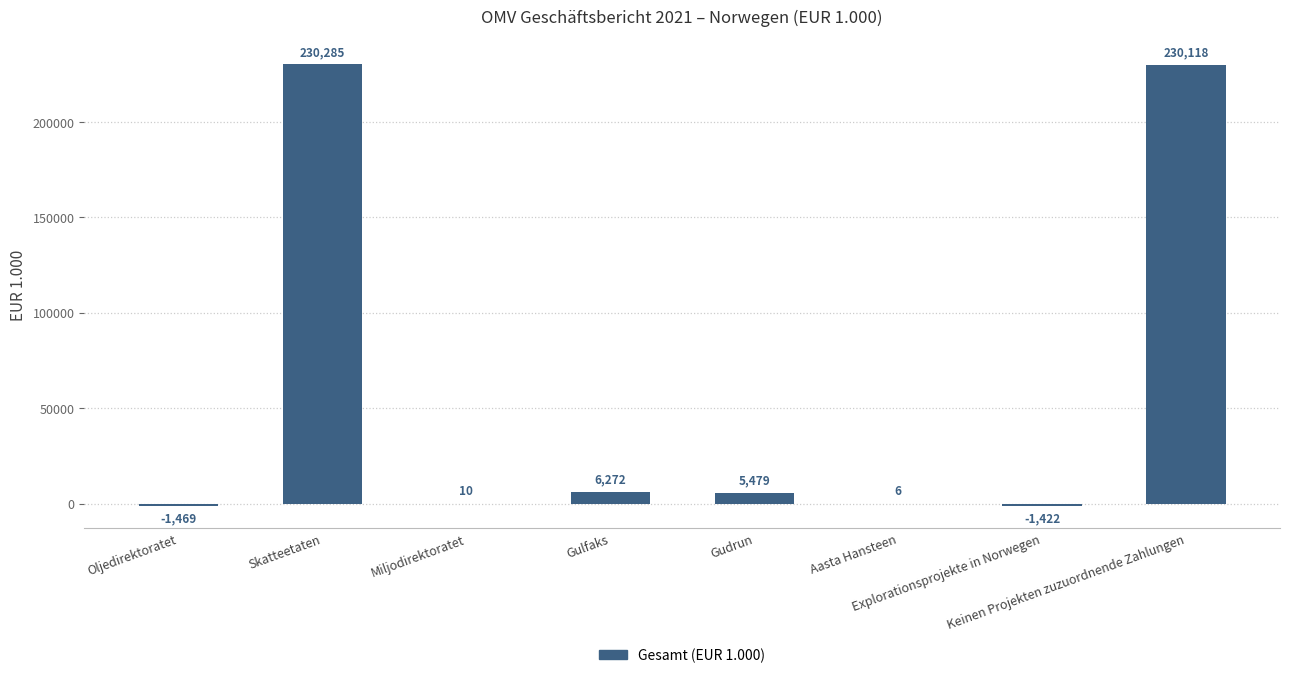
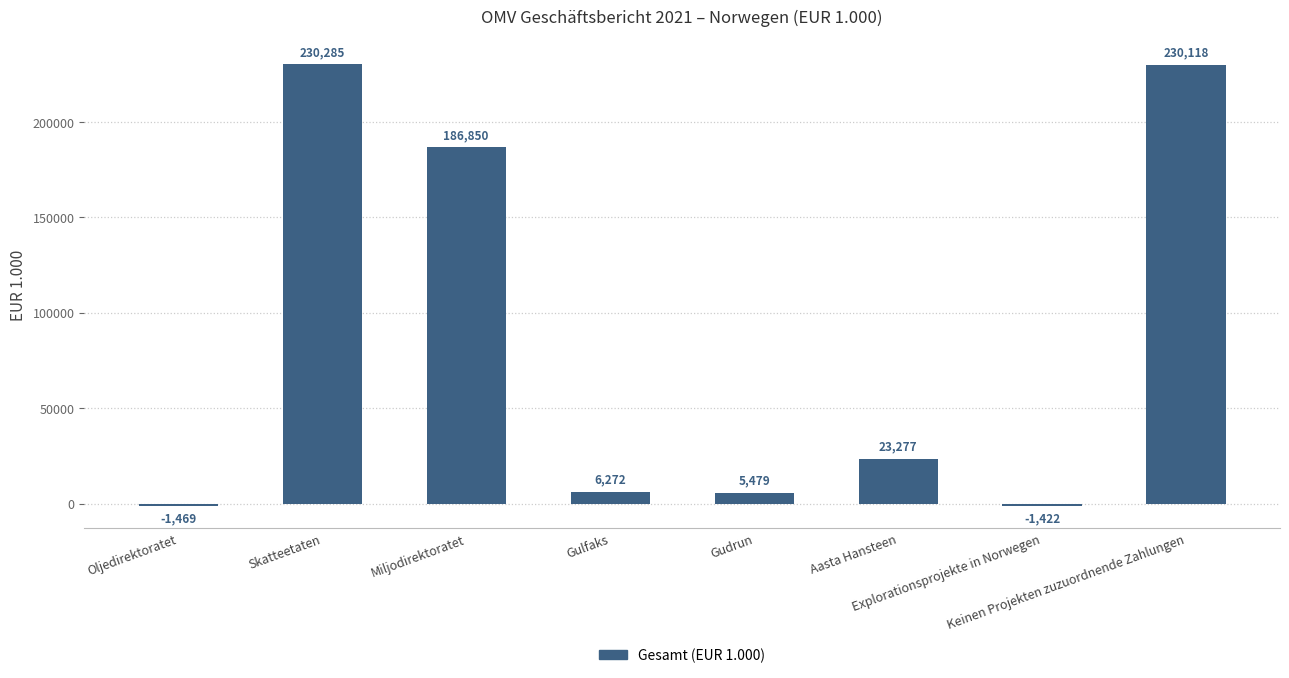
  {
    "Oljedirektoratet": "-1,469",
    "Skatteetaten": "230,285",
-   "Miljodirektoratet": "10",
+   "Miljodirektoratet": "186,850",
    "Gulfaks": "6,272",
    "Gudrun": "5,479",
-   "Aasta Hansteen": "6",
+   "Aasta Hansteen": "23,277",
    "Explorationsprojekte in Norwegen": "-1,422",
    "Keinen Projekten zuzuordnende Zahlungen": "230,118"
  }
